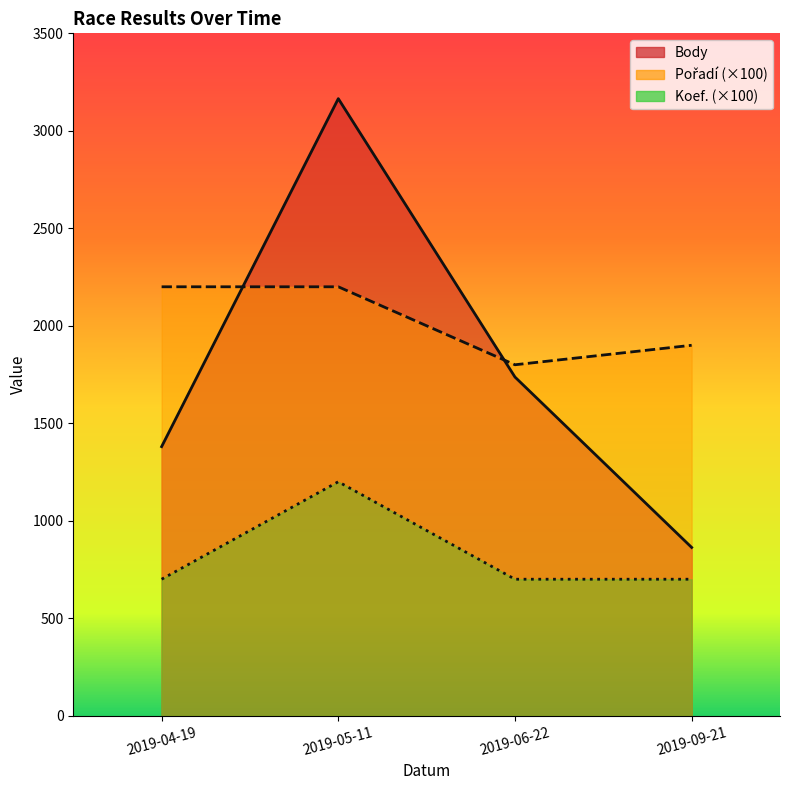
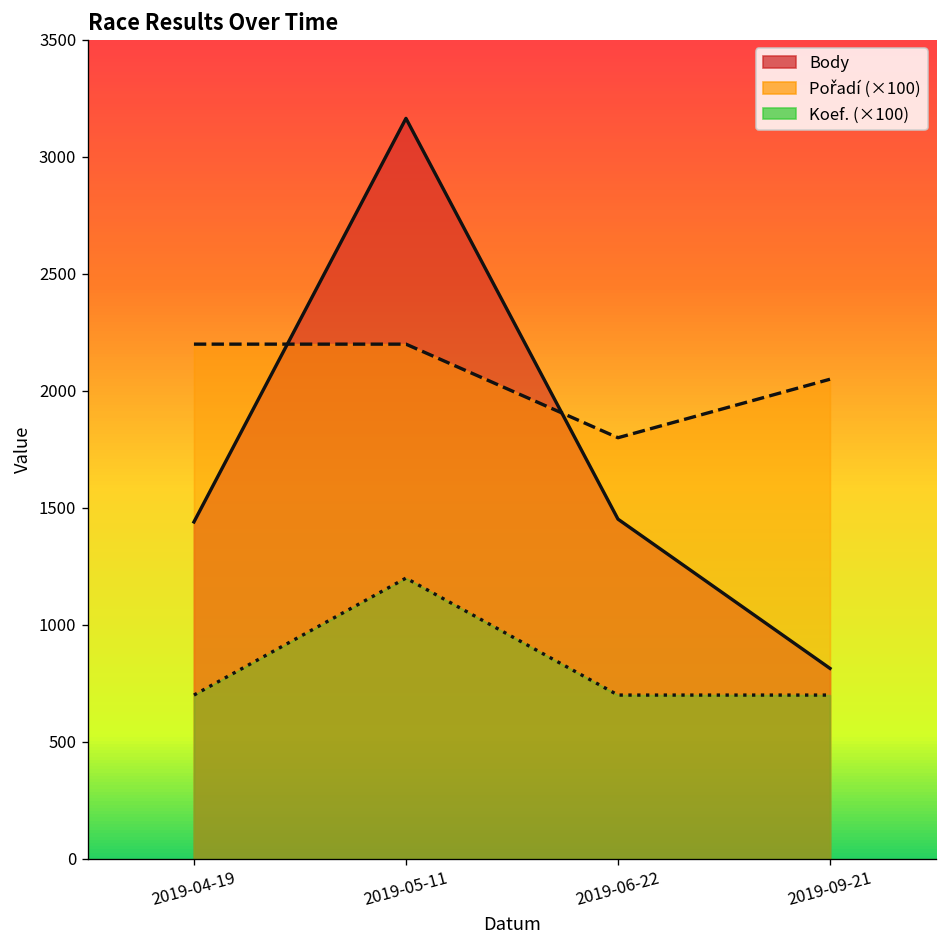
  {
    "Body": {
-     "2019-04-19": 1380,
+     "2019-04-19": 1440,
      "2019-05-11": 3170,
-     "2019-06-22": 1740,
-     "2019-09-21": 860
+     "2019-06-22": 1450,
+     "2019-09-21": 810
    },
    "Pořadí (×100)": {
      "2019-04-19": 2200,
      "2019-05-11": 2200,
      "2019-06-22": 1800,
-     "2019-09-21": 1900
+     "2019-09-21": 2050
    },
    "Koef. (×100)": {
      "2019-04-19": 700,
      "2019-05-11": 1200,
      "2019-06-22": 700,
      "2019-09-21": 700
    }
  }
